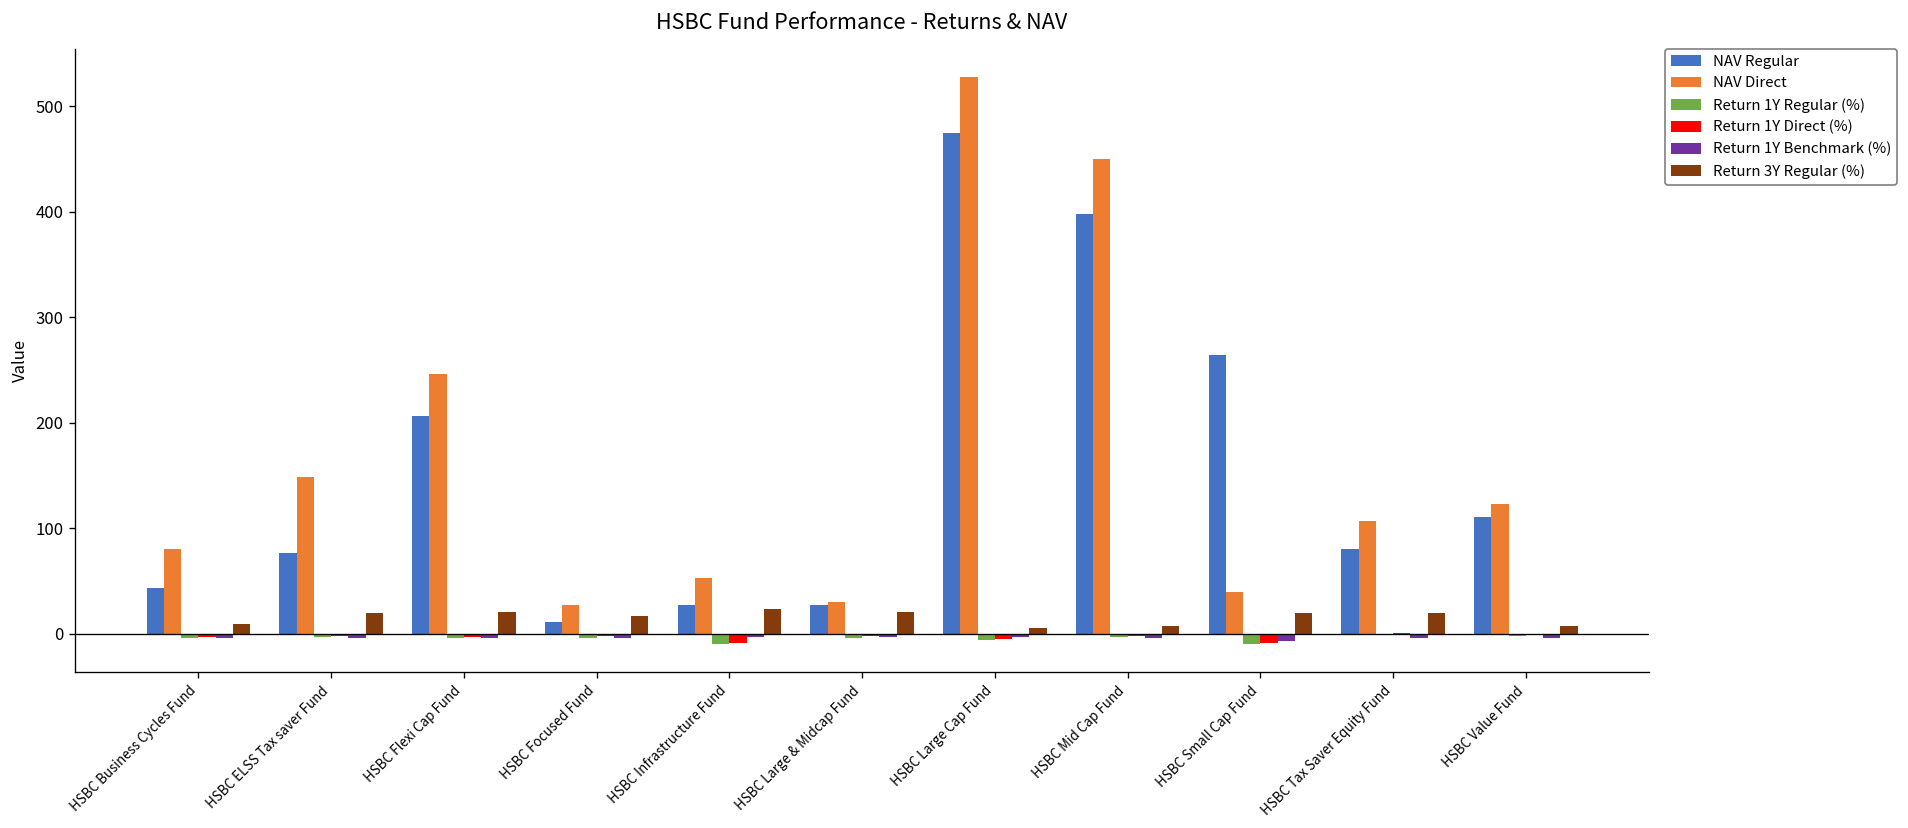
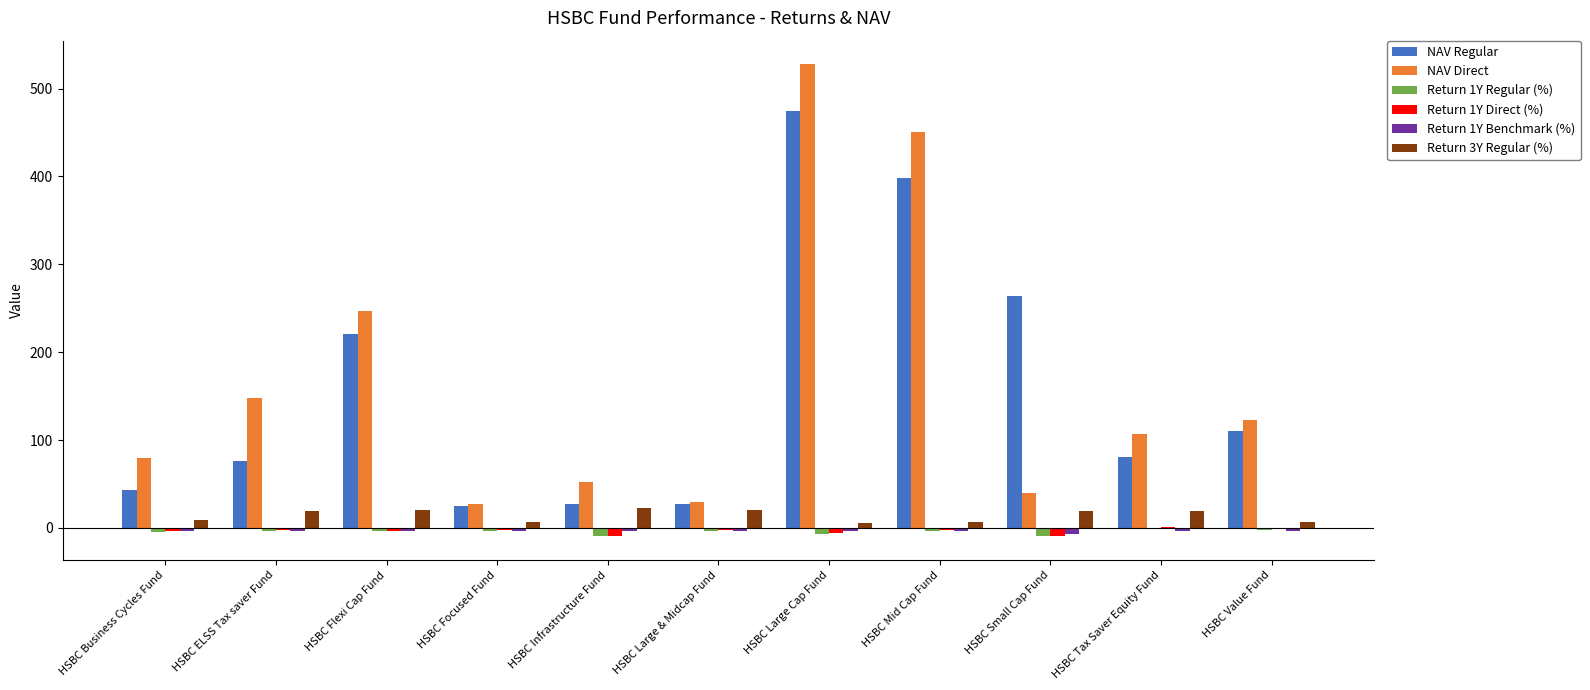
  {
    "NAV Regular": {
      "HSBC Business Cycles Fund": 40,
      "HSBC ELSS Tax saver Fund": 80,
-     "HSBC Flexi Cap Fund": 210,
-     "HSBC Focused Fund": 10,
+     "HSBC Flexi Cap Fund": 220,
+     "HSBC Focused Fund": 30,
      "HSBC Infrastructure Fund": 30,
      "HSBC Large & Midcap Fund": 30,
      "HSBC Large Cap Fund": 470,
      "HSBC Mid Cap Fund": 400,
      "HSBC Small Cap Fund": 260,
      "HSBC Tax Saver Equity Fund": 80,
      "HSBC Value Fund": 110
    },
    "NAV Direct": {
      "HSBC Business Cycles Fund": 80,
      "HSBC ELSS Tax saver Fund": 150,
      "HSBC Flexi Cap Fund": 250,
      "HSBC Focused Fund": 30,
      "HSBC Infrastructure Fund": 50,
      "HSBC Large & Midcap Fund": 30,
      "HSBC Large Cap Fund": 530,
      "HSBC Mid Cap Fund": 450,
      "HSBC Small Cap Fund": 40,
      "HSBC Tax Saver Equity Fund": 110,
      "HSBC Value Fund": 120
    },
    "Return 1Y Regular (%)": {
      "HSBC Business Cycles Fund": 0,
      "HSBC ELSS Tax saver Fund": 0,
      "HSBC Flexi Cap Fund": 0,
      "HSBC Focused Fund": 0,
      "HSBC Infrastructure Fund": -10,
      "HSBC Large & Midcap Fund": 0,
      "HSBC Large Cap Fund": -10,
      "HSBC Mid Cap Fund": 0,
      "HSBC Small Cap Fund": -10
    },
    "Return 1Y Direct (%)": {
      "HSBC Business Cycles Fund": 0,
      "HSBC Flexi Cap Fund": 0,
      "HSBC Infrastructure Fund": -10,
      "HSBC Large Cap Fund": -10,
      "HSBC Small Cap Fund": -10
    },
    "Return 1Y Benchmark (%)": {
      "HSBC Business Cycles Fund": 0,
      "HSBC ELSS Tax saver Fund": 0,
      "HSBC Flexi Cap Fund": 0,
      "HSBC Focused Fund": 0,
      "HSBC Infrastructure Fund": 0,
      "HSBC Large & Midcap Fund": 0,
      "HSBC Large Cap Fund": 0,
      "HSBC Mid Cap Fund": 0,
      "HSBC Small Cap Fund": -10,
      "HSBC Tax Saver Equity Fund": 0,
      "HSBC Value Fund": 0
    },
    "Return 3Y Regular (%)": {
      "HSBC Business Cycles Fund": 10,
      "HSBC ELSS Tax saver Fund": 20,
      "HSBC Flexi Cap Fund": 20,
-     "HSBC Focused Fund": 20,
+     "HSBC Focused Fund": 10,
      "HSBC Infrastructure Fund": 20,
      "HSBC Large & Midcap Fund": 20,
      "HSBC Large Cap Fund": 10,
      "HSBC Mid Cap Fund": 10,
      "HSBC Small Cap Fund": 20,
      "HSBC Tax Saver Equity Fund": 20,
      "HSBC Value Fund": 10
    }
  }
